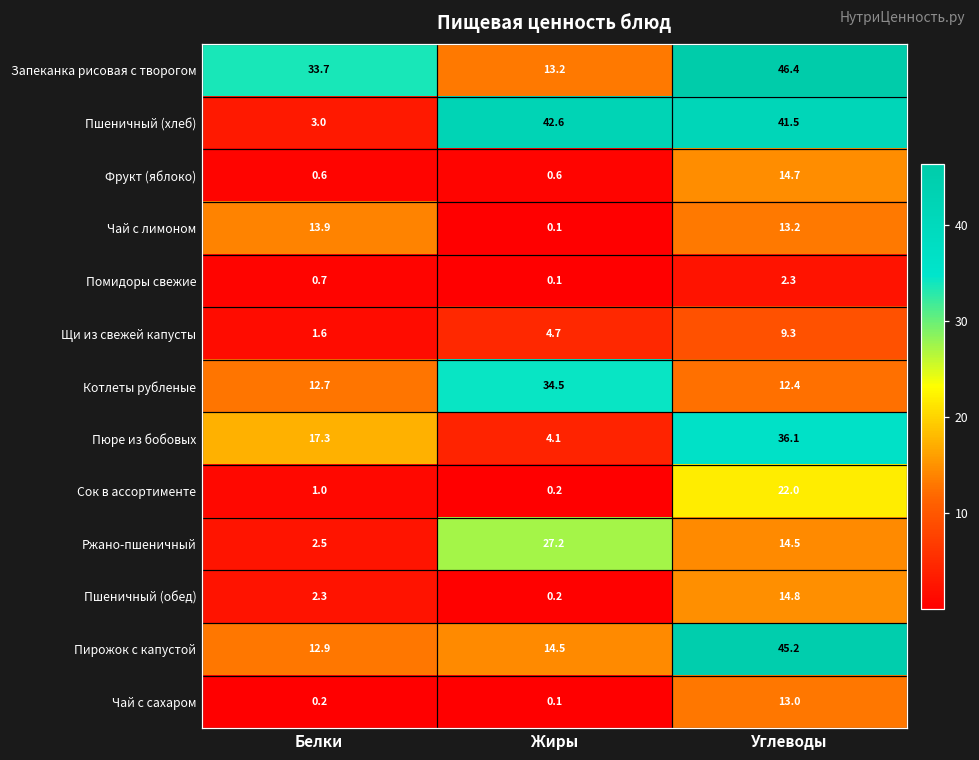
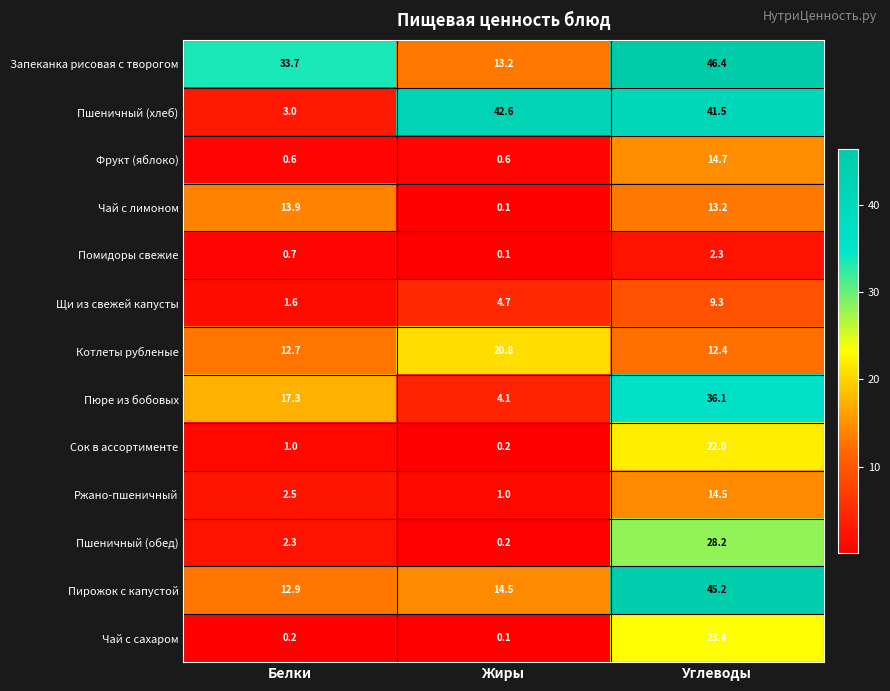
  {
    "Запеканка рисовая с творогом": {
      "Белки": 33.7,
      "Жиры": 13.2,
      "Углеводы": 46.4
    },
    "Пшеничный (хлеб)": {
      "Белки": 3.0,
      "Жиры": 42.6,
      "Углеводы": 41.5
    },
    "Фрукт (яблоко)": {
      "Белки": 0.6,
      "Жиры": 0.6,
      "Углеводы": 14.7
    },
    "Чай с лимоном": {
      "Белки": 13.9,
      "Жиры": 0.1,
      "Углеводы": 13.2
    },
    "Помидоры свежие": {
      "Белки": 0.7,
      "Жиры": 0.1,
      "Углеводы": 2.3
    },
    "Щи из свежей капусты": {
      "Белки": 1.6,
      "Жиры": 4.7,
      "Углеводы": 9.3
    },
    "Котлеты рубленые": {
      "Белки": 12.7,
-     "Жиры": 34.5,
+     "Жиры": 20.8,
      "Углеводы": 12.4
    },
    "Пюре из бобовых": {
      "Белки": 17.3,
      "Жиры": 4.1,
      "Углеводы": 36.1
    },
    "Сок в ассортименте": {
      "Белки": 1.0,
      "Жиры": 0.2,
      "Углеводы": 22.0
    },
    "Ржано-пшеничный": {
      "Белки": 2.5,
-     "Жиры": 27.2,
+     "Жиры": 1.0,
      "Углеводы": 14.5
    },
    "Пшеничный (обед)": {
      "Белки": 2.3,
      "Жиры": 0.2,
-     "Углеводы": 14.8
+     "Углеводы": 28.2
    },
    "Пирожок с капустой": {
      "Белки": 12.9,
      "Жиры": 14.5,
      "Углеводы": 45.2
    },
    "Чай с сахаром": {
      "Белки": 0.2,
      "Жиры": 0.1,
-     "Углеводы": 13.0
+     "Углеводы": 23.4
    }
  }
